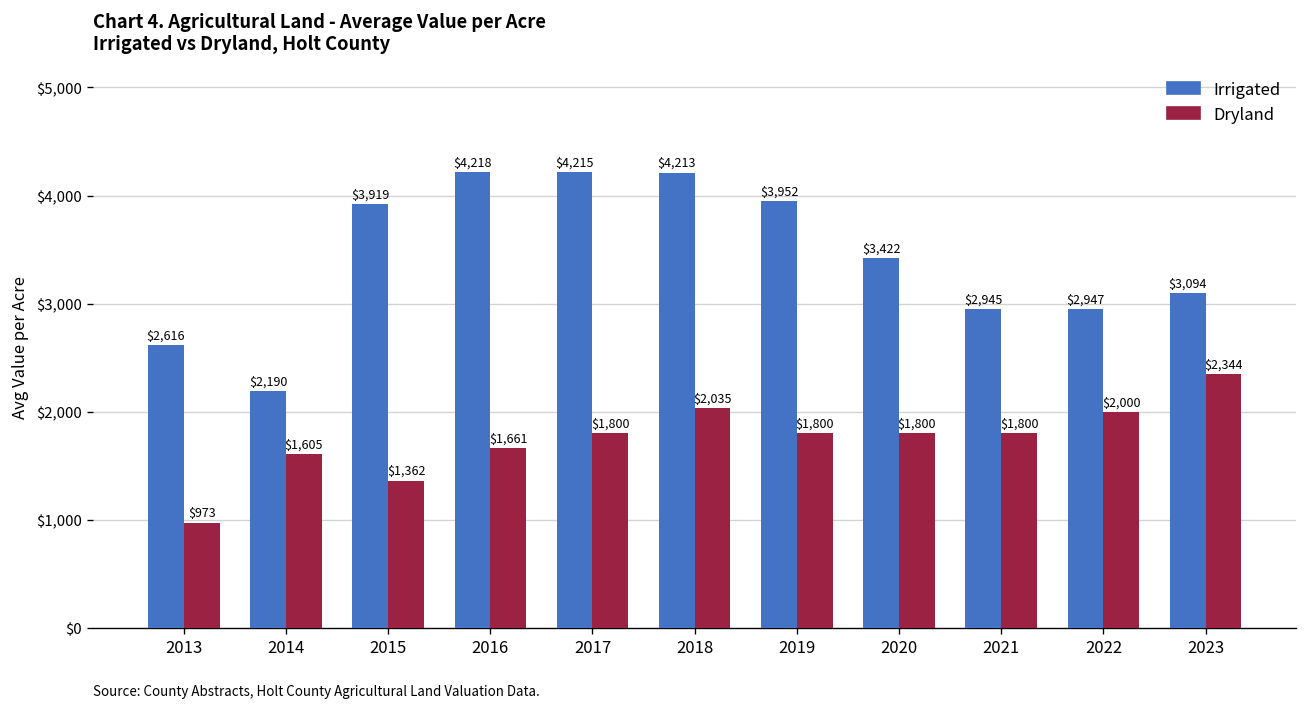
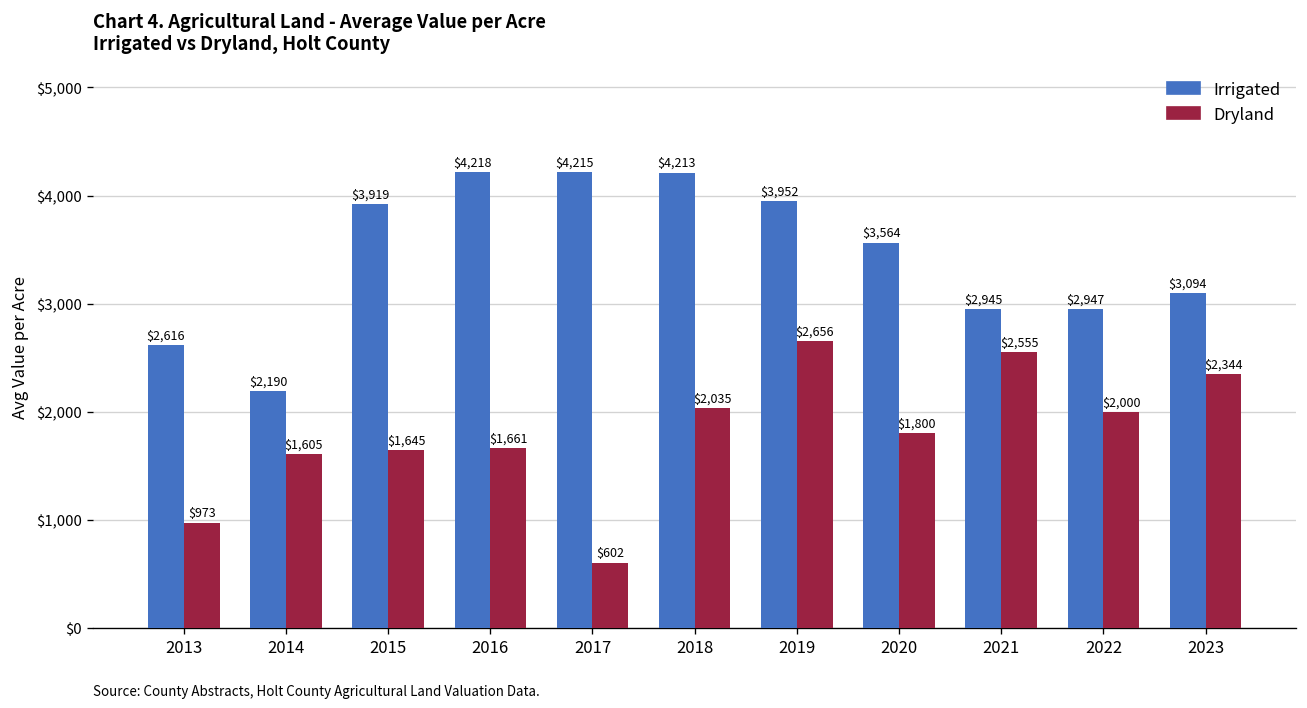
  {
    "Irrigated": {
      "2013": "$2,616",
      "2014": "$2,190",
      "2015": "$3,919",
      "2016": "$4,218",
      "2017": "$4,215",
      "2018": "$4,213",
      "2019": "$3,952",
-     "2020": "$3,422",
+     "2020": "$3,564",
      "2021": "$2,945",
      "2022": "$2,947",
      "2023": "$3,094"
    },
    "Dryland": {
      "2013": "$973",
      "2014": "$1,605",
-     "2015": "$1,362",
+     "2015": "$1,645",
      "2016": "$1,661",
-     "2017": "$1,800",
+     "2017": "$602",
      "2018": "$2,035",
-     "2019": "$1,800",
+     "2019": "$2,656",
      "2020": "$1,800",
-     "2021": "$1,800",
+     "2021": "$2,555",
      "2022": "$2,000",
      "2023": "$2,344"
    }
  }
